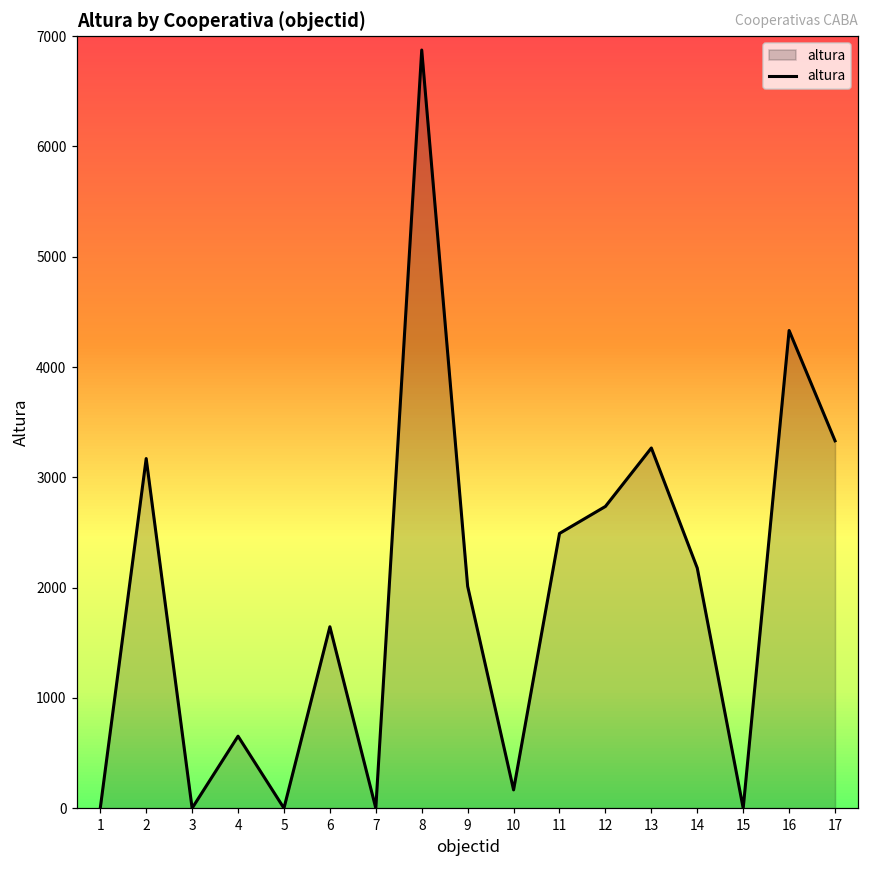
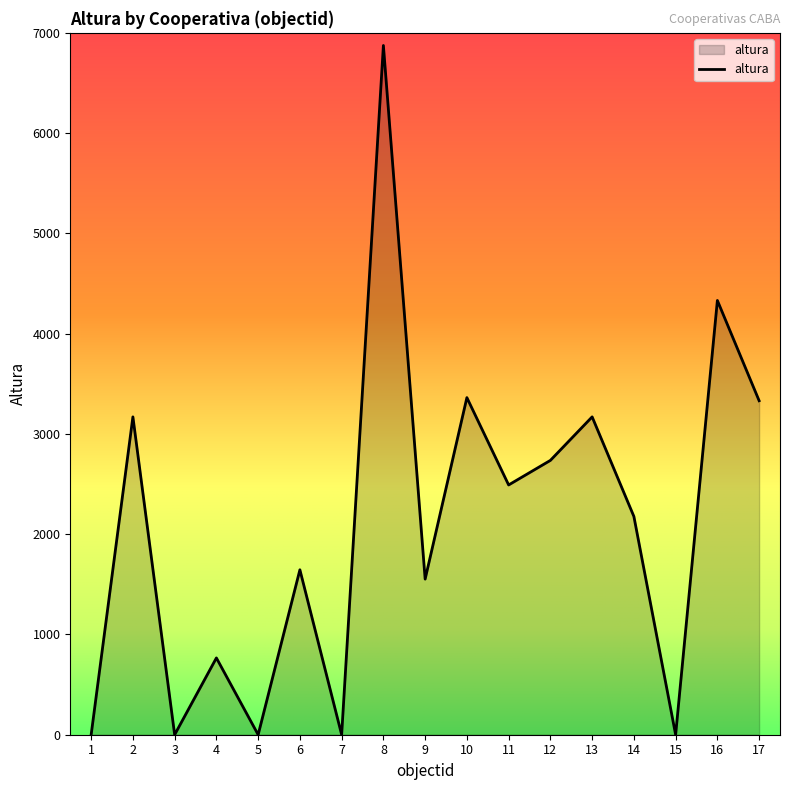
  {
    "1": 0,
    "2": 3170,
    "3": 0,
-   "4": 650,
+   "4": 770,
    "5": 0,
    "6": 1650,
    "7": 0,
    "8": 6870,
-   "9": 2010,
-   "10": 170,
+   "9": 1550,
+   "10": 3360,
    "11": 2490,
    "12": 2740,
-   "13": 3270,
+   "13": 3170,
    "14": 2180,
    "15": 0,
    "16": 4330,
    "17": 3330
  }
